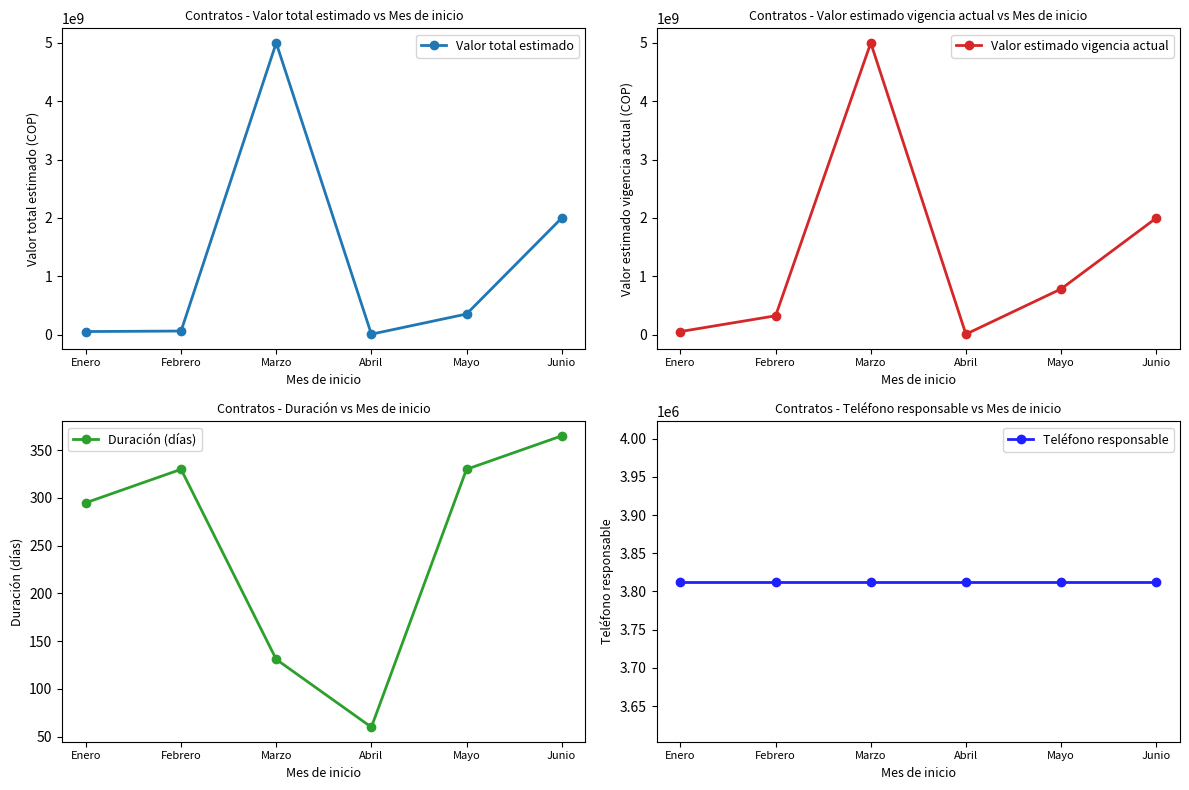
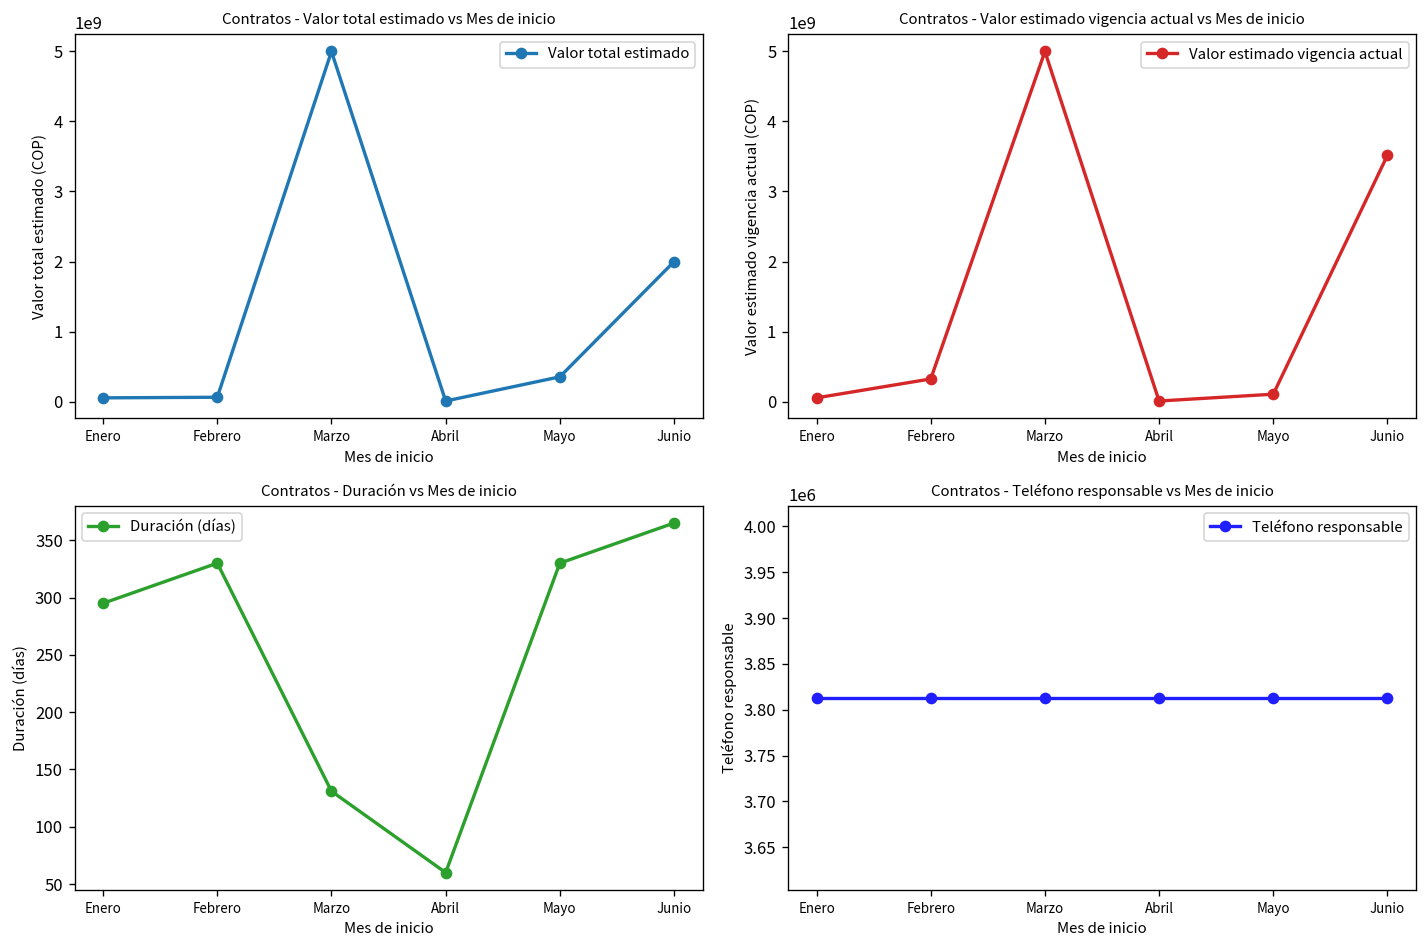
  {
    "Contratos - Valor total estimado vs Mes de inicio": {
      "Enero": 100000000,
      "Febrero": 100000000,
      "Marzo": 5000000000,
      "Abril": 0,
      "Mayo": 400000000,
      "Junio": 2000000000
    },
    "Contratos - Valor estimado vigencia actual vs Mes de inicio": {
      "Enero": 100000000,
      "Febrero": 300000000,
      "Marzo": 5000000000,
      "Abril": 0,
-     "Mayo": 800000000,
-     "Junio": 2000000000
+     "Mayo": 100000000,
+     "Junio": 3500000000
    },
    "Contratos - Duración vs Mes de inicio": {
      "Enero": 300,
      "Febrero": 330,
      "Marzo": 130,
      "Abril": 60,
      "Mayo": 330,
      "Junio": 370
    },
    "Contratos - Teléfono responsable vs Mes de inicio": {
      "Enero": 3810000,
      "Febrero": 3810000,
      "Marzo": 3810000,
      "Abril": 3810000,
      "Mayo": 3810000,
      "Junio": 3810000
    }
  }
